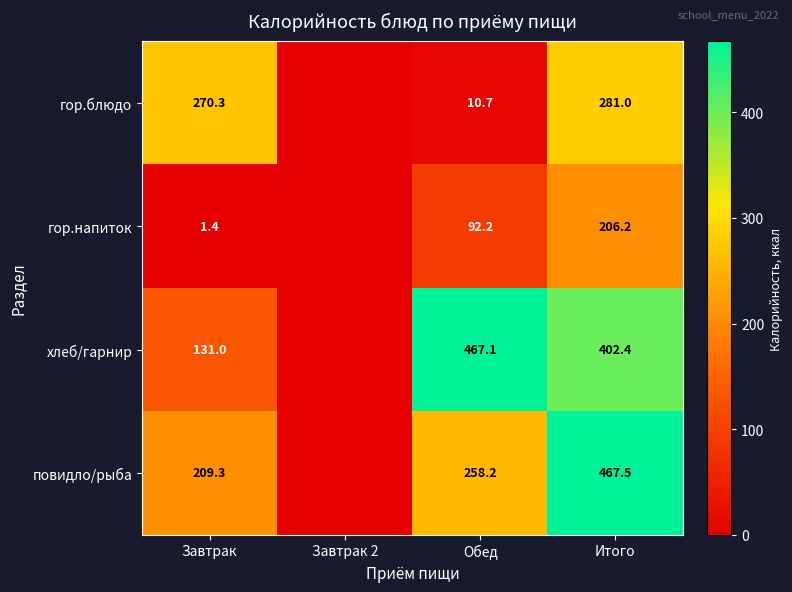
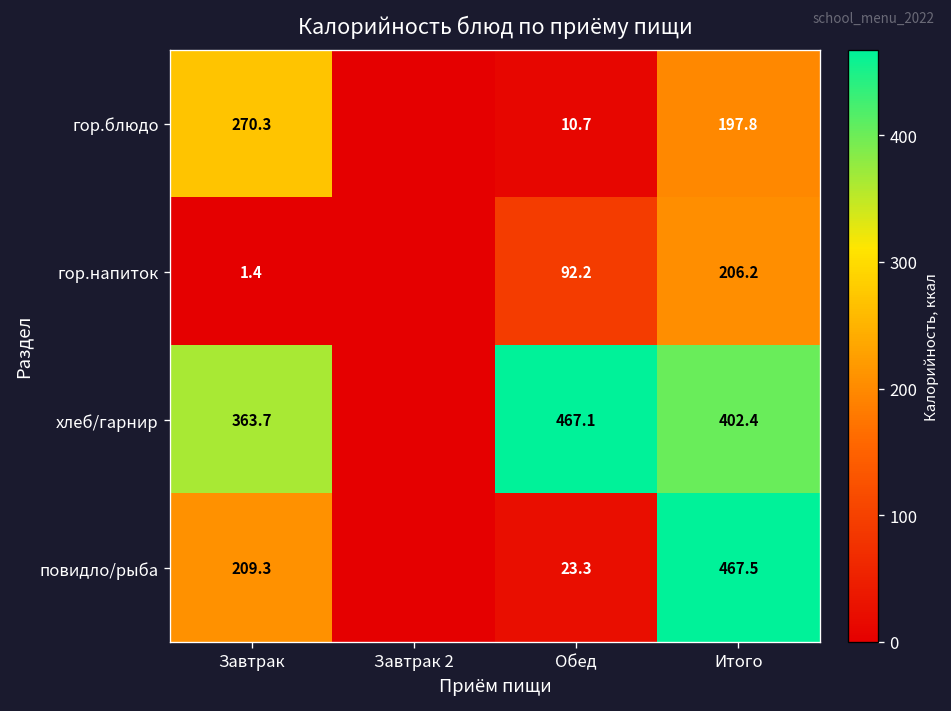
  {
    "гор.блюдо": {
      "Завтрак": 270.3,
      "Обед": 10.7,
-     "Итого": 281.0
+     "Итого": 197.8
    },
    "гор.напиток": {
      "Завтрак": 1.4,
      "Обед": 92.2,
      "Итого": 206.2
    },
    "хлеб/гарнир": {
-     "Завтрак": 131.0,
+     "Завтрак": 363.7,
      "Обед": 467.1,
      "Итого": 402.4
    },
    "повидло/рыба": {
      "Завтрак": 209.3,
-     "Обед": 258.2,
+     "Обед": 23.3,
      "Итого": 467.5
    }
  }
